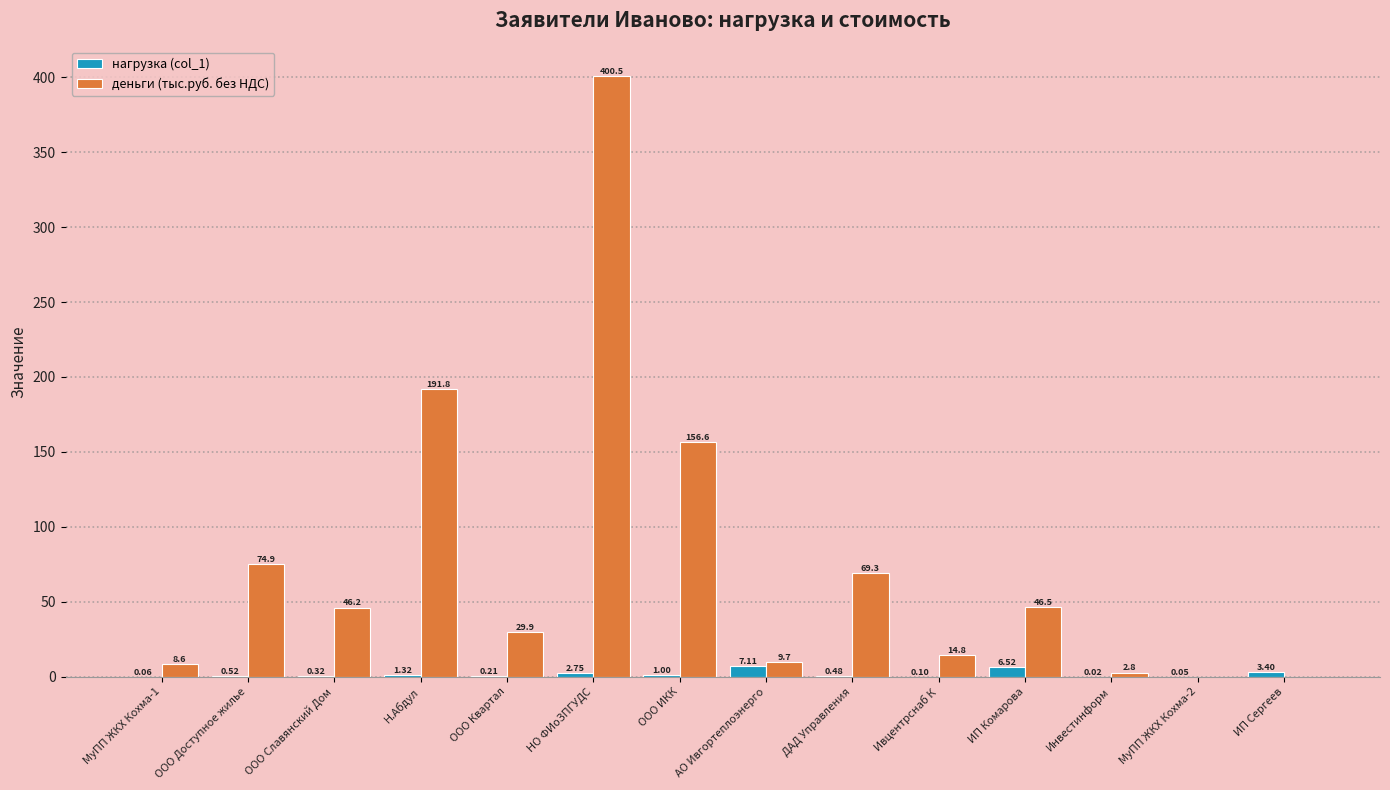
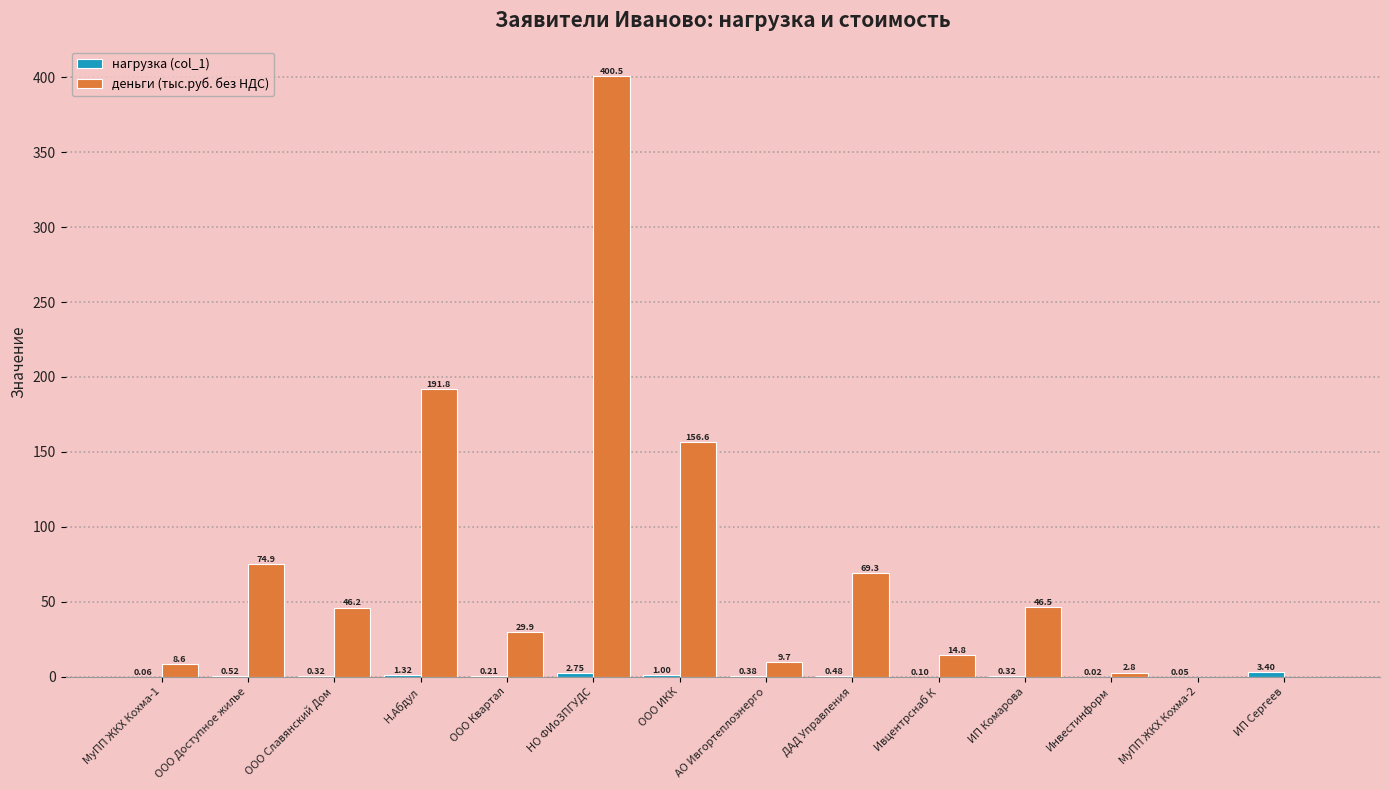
  {
    "нагрузка (col_1)": {
      "МуПП ЖКХ Кохма-1": 0.06,
      "ООО Доступное жилье": 0.52,
      "ООО Славянский Дом": 0.32,
      "Н.Абдул": 1.32,
      "ООО Квартал": 0.21,
      "НО ФИоЗПГУДС": 2.75,
      "ООО ИКК": 1.00,
-     "АО Ивгортеплоэнерго": 7.11,
+     "АО Ивгортеплоэнерго": 0.38,
      "ДАД Управления": 0.48,
      "Ивцентрснаб К": 0.10,
-     "ИП Комарова": 6.52,
+     "ИП Комарова": 0.32,
      "Инвестинформ": 0.02,
      "МуПП ЖКХ Кохма-2": 0.05,
      "ИП Сергеев": 3.40
    },
    "деньги (тыс.руб. без НДС)": {
      "МуПП ЖКХ Кохма-1": 8.6,
      "ООО Доступное жилье": 74.9,
      "ООО Славянский Дом": 46.2,
      "Н.Абдул": 191.8,
      "ООО Квартал": 29.9,
      "НО ФИоЗПГУДС": 400.5,
      "ООО ИКК": 156.6,
      "АО Ивгортеплоэнерго": 9.7,
      "ДАД Управления": 69.3,
      "Ивцентрснаб К": 14.8,
      "ИП Комарова": 46.5,
      "Инвестинформ": 2.8
    }
  }
